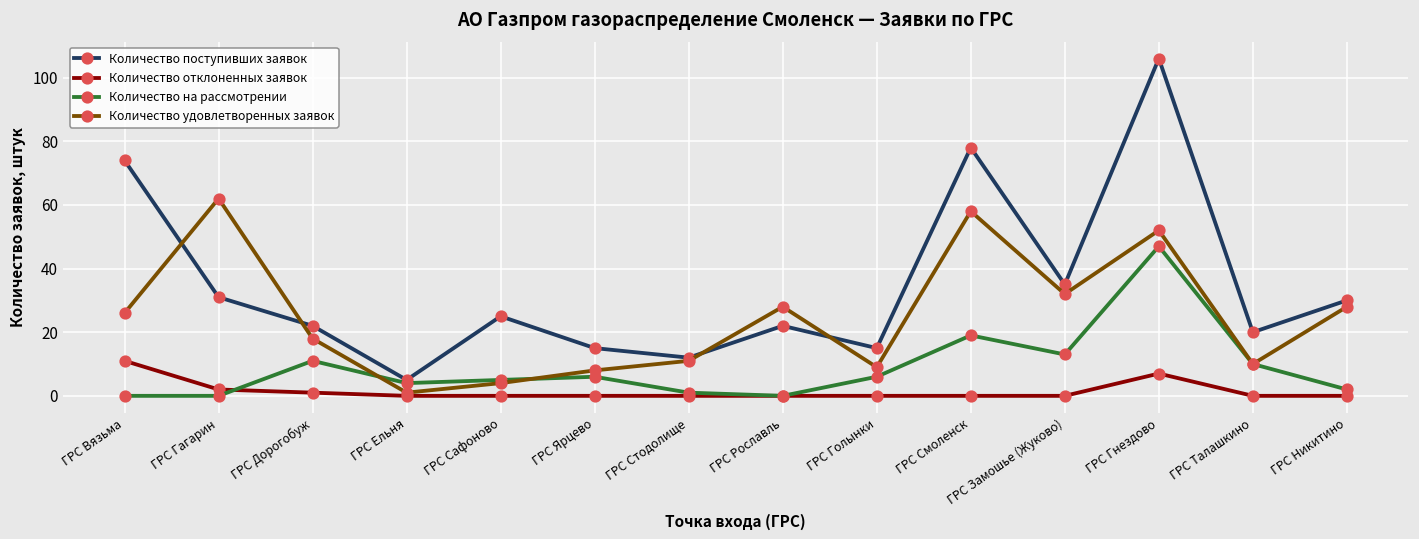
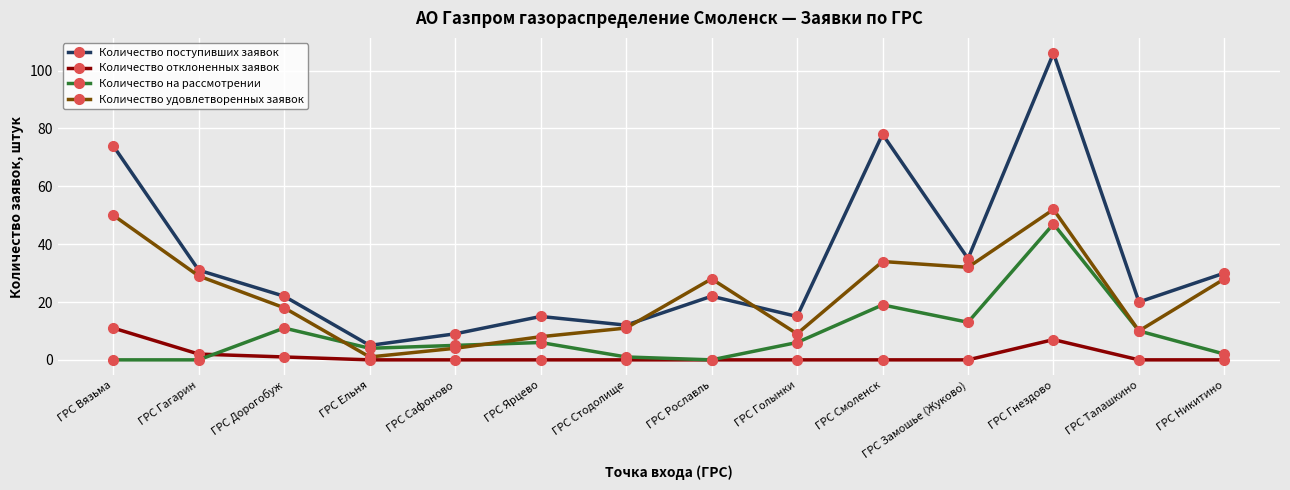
  {
    "Количество поступивших заявок": {
      "ГРС Вязьма": 74,
      "ГРС Гагарин": 31,
      "ГРС Дорогобуж": 22,
      "ГРС Ельня": 5,
-     "ГРС Сафоново": 25,
+     "ГРС Сафоново": 9,
      "ГРС Ярцево": 15,
      "ГРС Стодолище": 12,
      "ГРС Рославль": 22,
      "ГРС Голынки": 15,
      "ГРС Смоленск": 78,
      "ГРС Замошье (Жуково)": 35,
      "ГРС Гнездово": 106,
      "ГРС Талашкино": 20,
      "ГРС Никитино": 30
    },
    "Количество отклоненных заявок": {
      "ГРС Вязьма": 11,
      "ГРС Гагарин": 2,
      "ГРС Дорогобуж": 1,
      "ГРС Ельня": 0,
      "ГРС Сафоново": 0,
      "ГРС Ярцево": 0,
      "ГРС Стодолище": 0,
      "ГРС Голынки": 0,
      "ГРС Смоленск": 0,
      "ГРС Замошье (Жуково)": 0,
      "ГРС Гнездово": 7,
      "ГРС Талашкино": 0,
      "ГРС Никитино": 0
    },
    "Количество на рассмотрении": {
      "ГРС Вязьма": 0,
      "ГРС Гагарин": 0,
      "ГРС Дорогобуж": 11,
      "ГРС Ельня": 4,
      "ГРС Сафоново": 5,
      "ГРС Ярцево": 6,
      "ГРС Стодолище": 1,
      "ГРС Голынки": 6,
      "ГРС Смоленск": 19,
      "ГРС Замошье (Жуково)": 13,
      "ГРС Гнездово": 47,
      "ГРС Никитино": 2
    },
    "Количество удовлетворенных заявок": {
-     "ГРС Вязьма": 26,
-     "ГРС Гагарин": 62,
+     "ГРС Вязьма": 50,
+     "ГРС Гагарин": 29,
      "ГРС Дорогобуж": 18,
      "ГРС Ельня": 1,
      "ГРС Сафоново": 4,
      "ГРС Ярцево": 8,
      "ГРС Стодолище": 11,
      "ГРС Рославль": 28,
      "ГРС Голынки": 9,
-     "ГРС Смоленск": 58,
+     "ГРС Смоленск": 34,
      "ГРС Замошье (Жуково)": 32,
      "ГРС Гнездово": 52,
      "ГРС Никитино": 28
    }
  }
